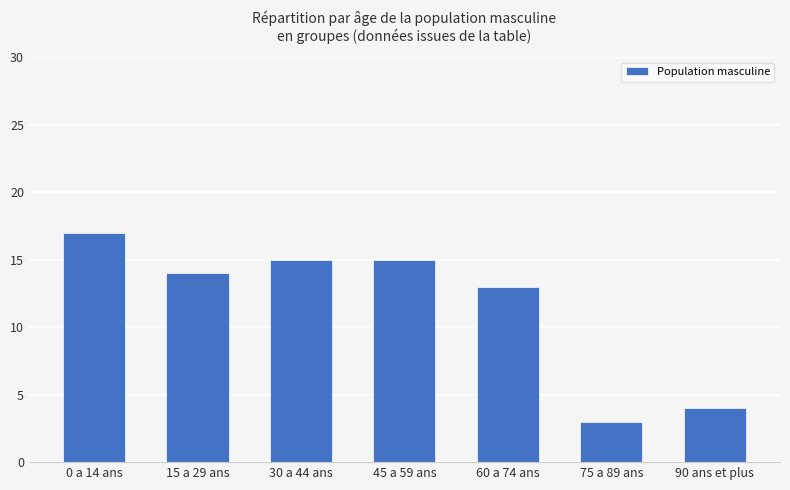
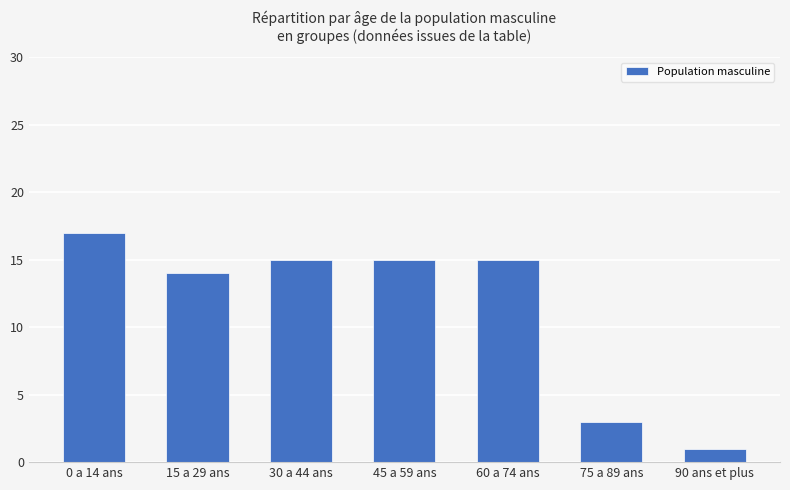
  {
    "0 a 14 ans": 17,
    "15 a 29 ans": 14,
    "30 a 44 ans": 15,
    "45 a 59 ans": 15,
-   "60 a 74 ans": 13,
+   "60 a 74 ans": 15,
    "75 a 89 ans": 3,
-   "90 ans et plus": 4
+   "90 ans et plus": 1
  }
